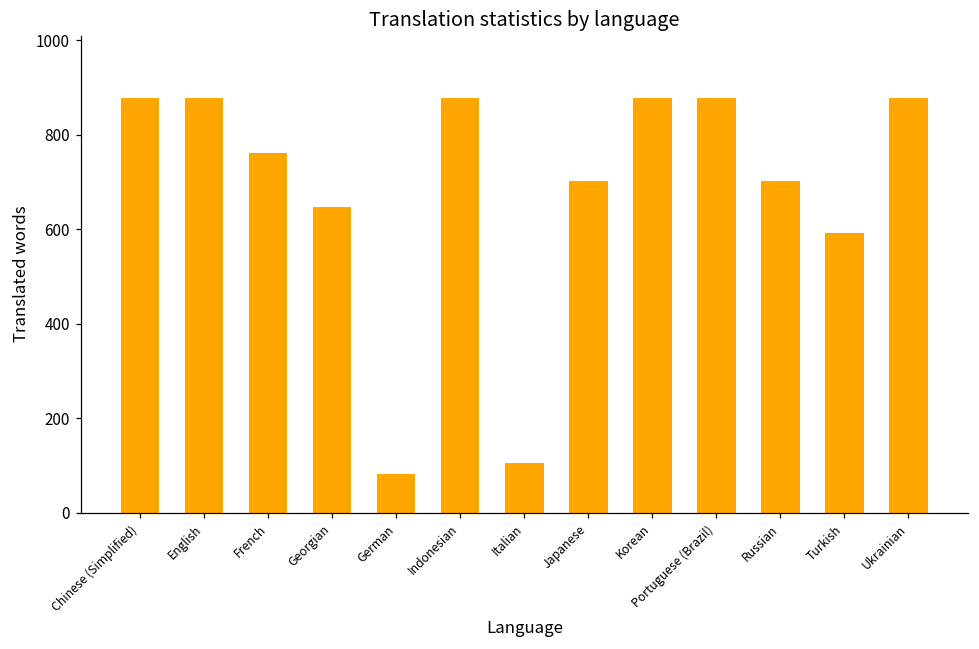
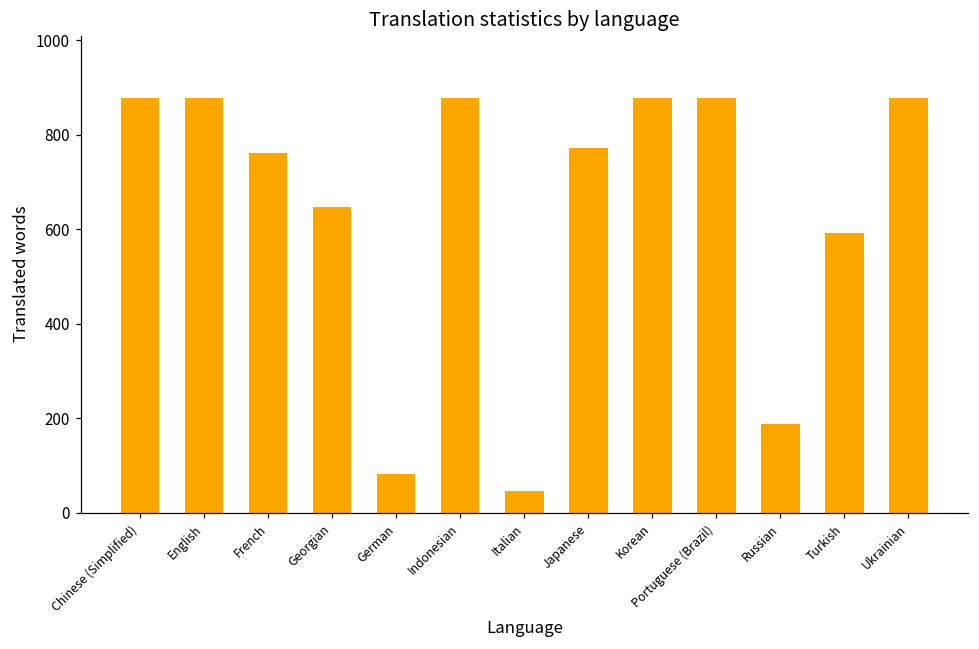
  {
    "Chinese (Simplified)": 880,
    "English": 880,
    "French": 760,
    "Georgian": 650,
    "German": 80,
    "Indonesian": 880,
-   "Italian": 110,
-   "Japanese": 700,
+   "Italian": 50,
+   "Japanese": 770,
    "Korean": 880,
    "Portuguese (Brazil)": 880,
-   "Russian": 700,
+   "Russian": 190,
    "Turkish": 590,
    "Ukrainian": 880
  }
